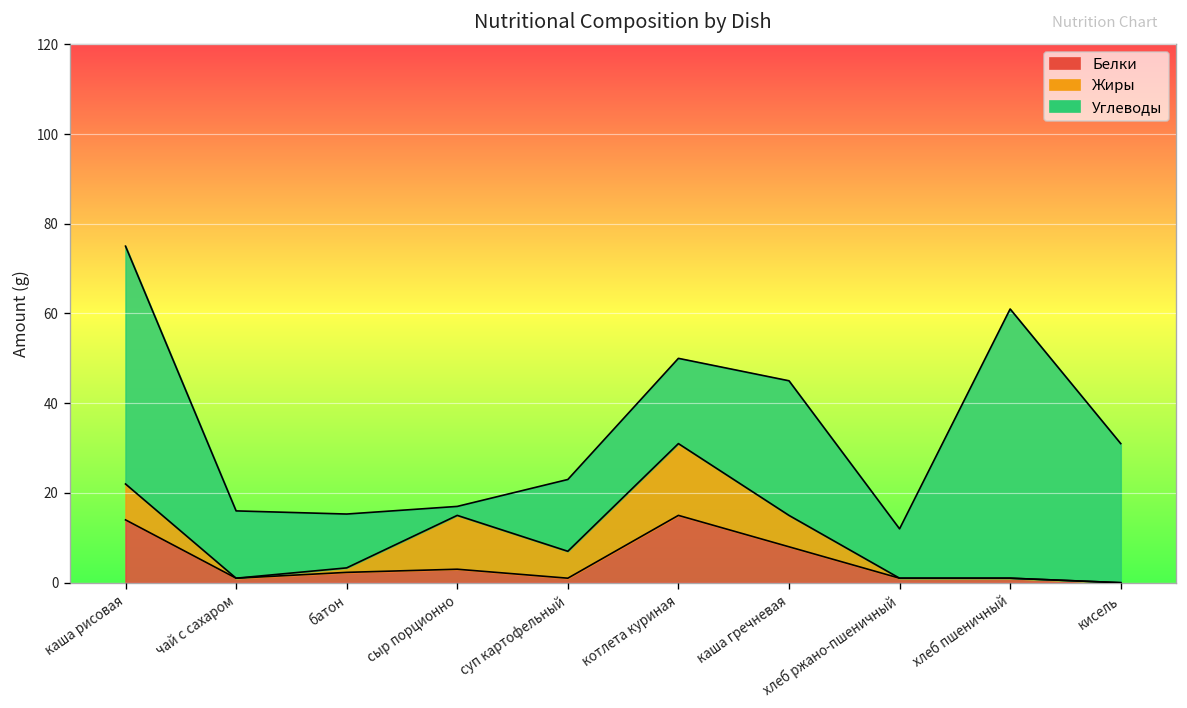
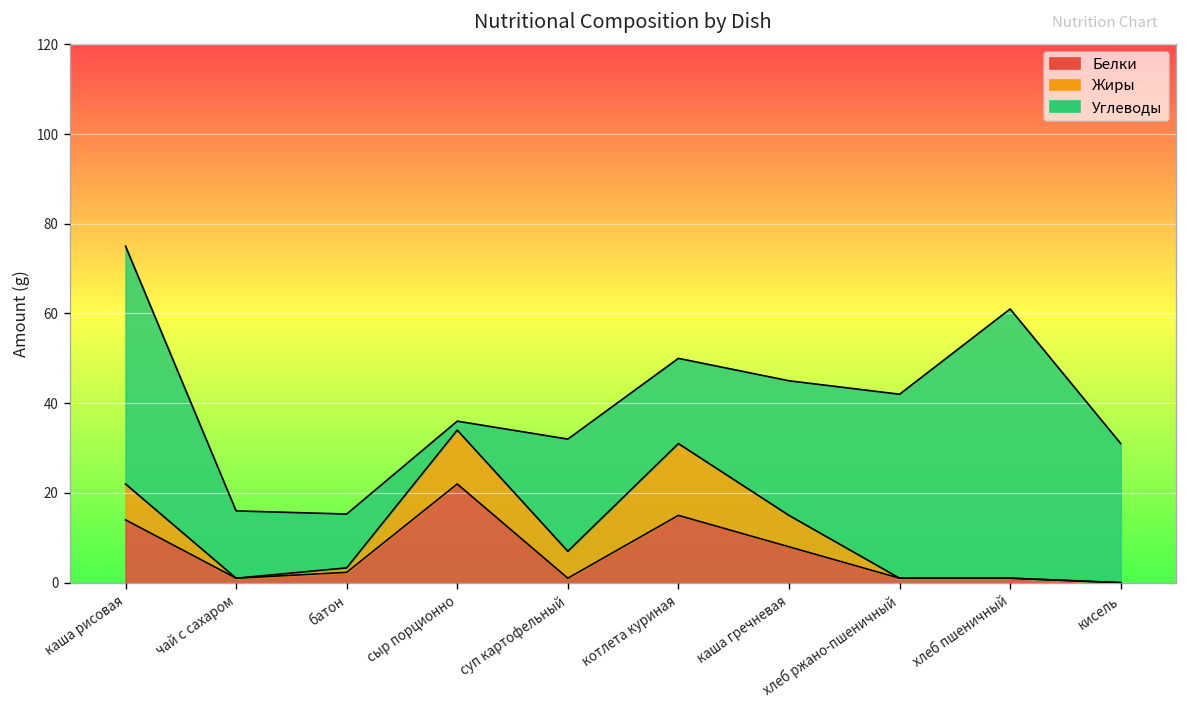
  {
    "Белки": {
      "каша рисовая": 14,
      "батон": 2,
-     "сыр порционно": 3,
+     "сыр порционно": 22,
      "суп картофельный": 1,
      "котлета куриная": 15,
      "каша гречневая": 8
    },
    "Жиры": {
      "каша рисовая": 8,
      "батон": 1,
      "сыр порционно": 12,
      "суп картофельный": 6,
      "котлета куриная": 16,
      "каша гречневая": 7
    },
    "Углеводы": {
      "каша рисовая": 53,
      "чай с сахаром": 15,
      "батон": 12,
      "сыр порционно": 2,
-     "суп картофельный": 16,
+     "суп картофельный": 25,
      "котлета куриная": 19,
      "каша гречневая": 30,
-     "хлеб ржано-пшеничный": 11,
+     "хлеб ржано-пшеничный": 41,
      "хлеб пшеничный": 60,
      "кисель": 31
    }
  }
